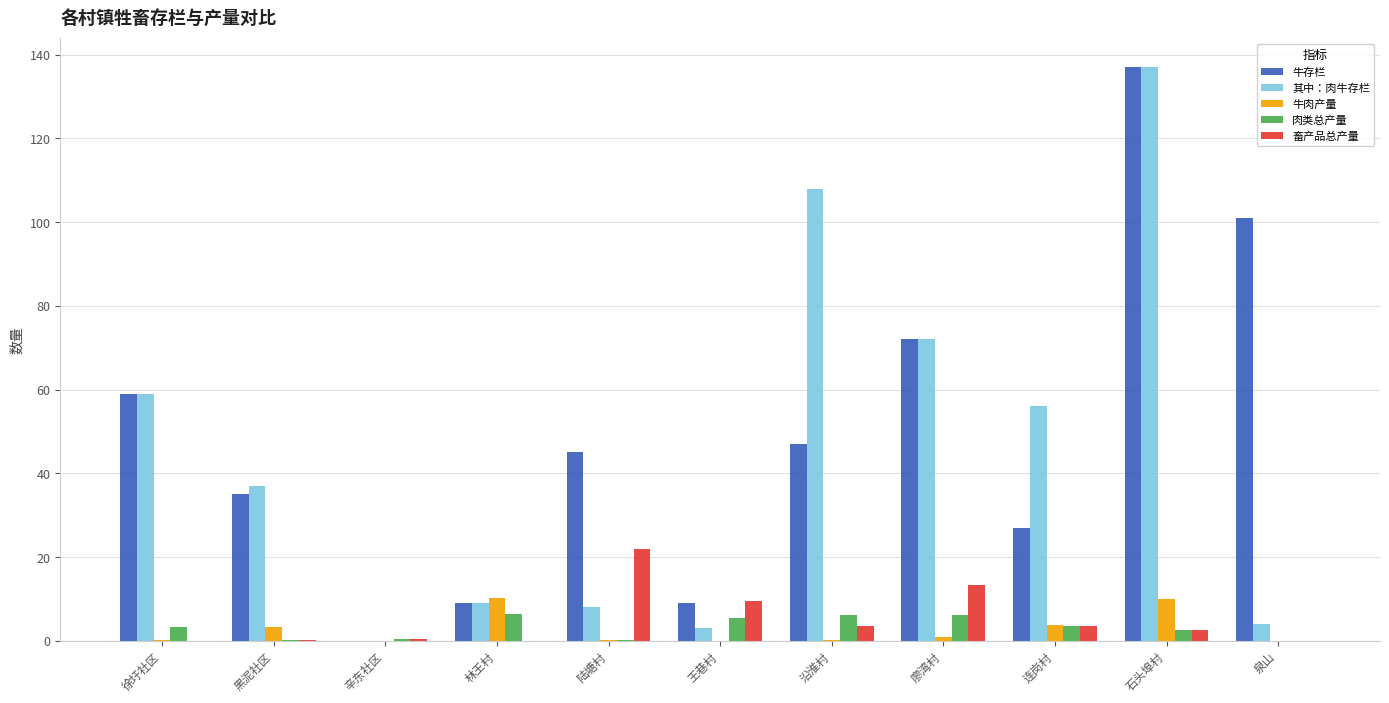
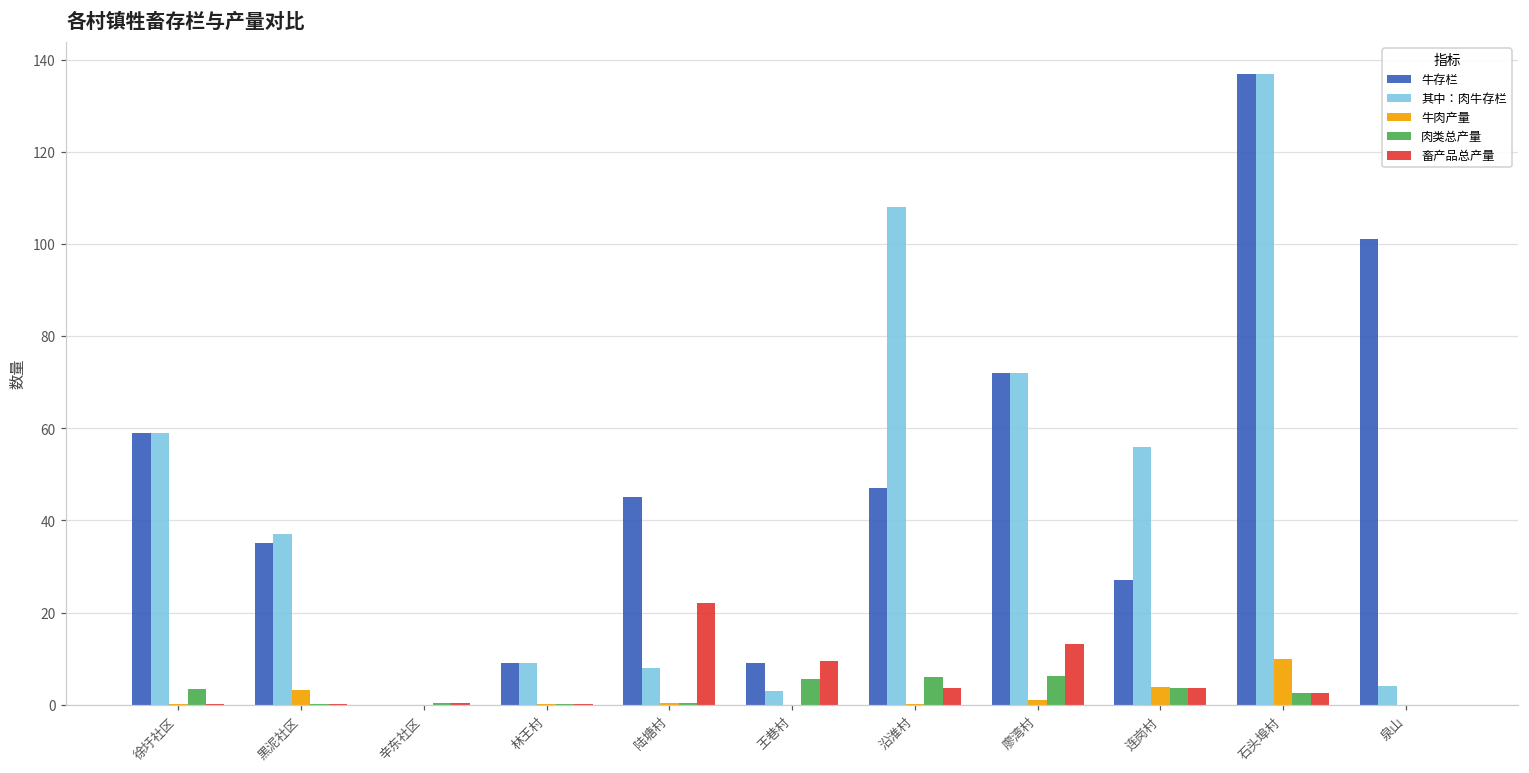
  {
    "牛存栏": {
      "徐圩社区": 59,
      "黑泥社区": 35,
      "辛东社区": 0,
      "林王村": 9,
      "陆塘村": 45,
      "王巷村": 9,
      "沿淮村": 47,
      "廖湾村": 72,
      "连岗村": 27,
      "石头埠村": 137,
      "泉山": 101
    },
    "其中：肉牛存栏": {
      "徐圩社区": 59,
      "黑泥社区": 37,
      "辛东社区": 0,
      "林王村": 9,
      "陆塘村": 8,
      "王巷村": 3,
      "沿淮村": 108,
      "廖湾村": 72,
      "连岗村": 56,
      "石头埠村": 137,
      "泉山": 4
    },
    "牛肉产量": {
      "黑泥社区": 3,
      "辛东社区": 0,
-     "林王村": 10,
+     "林王村": 0,
      "王巷村": 0,
      "廖湾村": 1,
      "连岗村": 4,
      "石头埠村": 10,
      "泉山": 0
    },
    "肉类总产量": {
      "徐圩社区": 3,
-     "林王村": 6,
+     "林王村": 0,
      "王巷村": 6,
      "沿淮村": 6,
      "廖湾村": 6,
      "连岗村": 4,
      "石头埠村": 3,
      "泉山": 0
    },
    "畜产品总产量": {
      "陆塘村": 22,
      "王巷村": 10,
      "沿淮村": 4,
      "廖湾村": 13,
      "连岗村": 4,
      "石头埠村": 3,
      "泉山": 0
    }
  }
